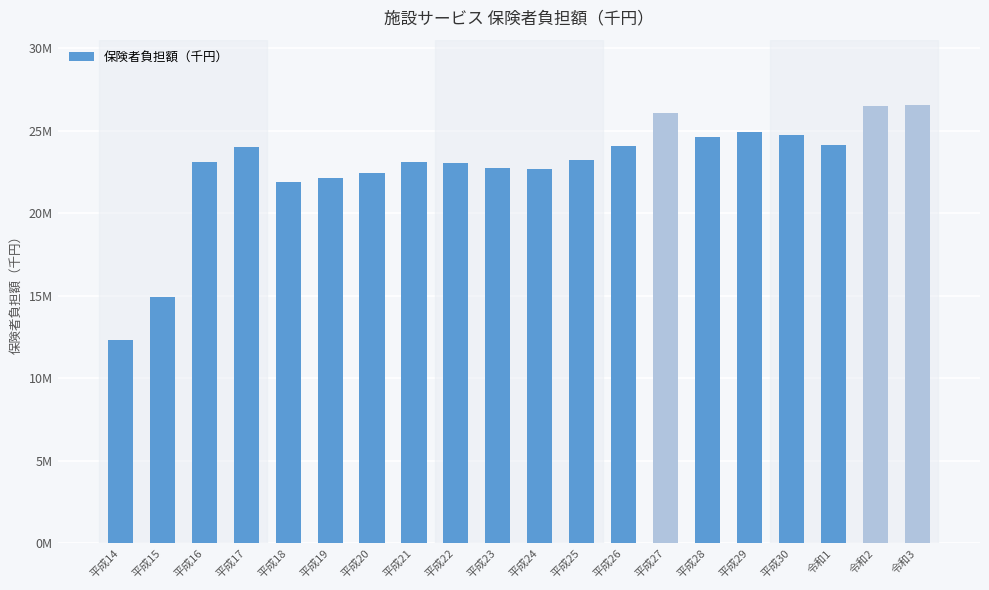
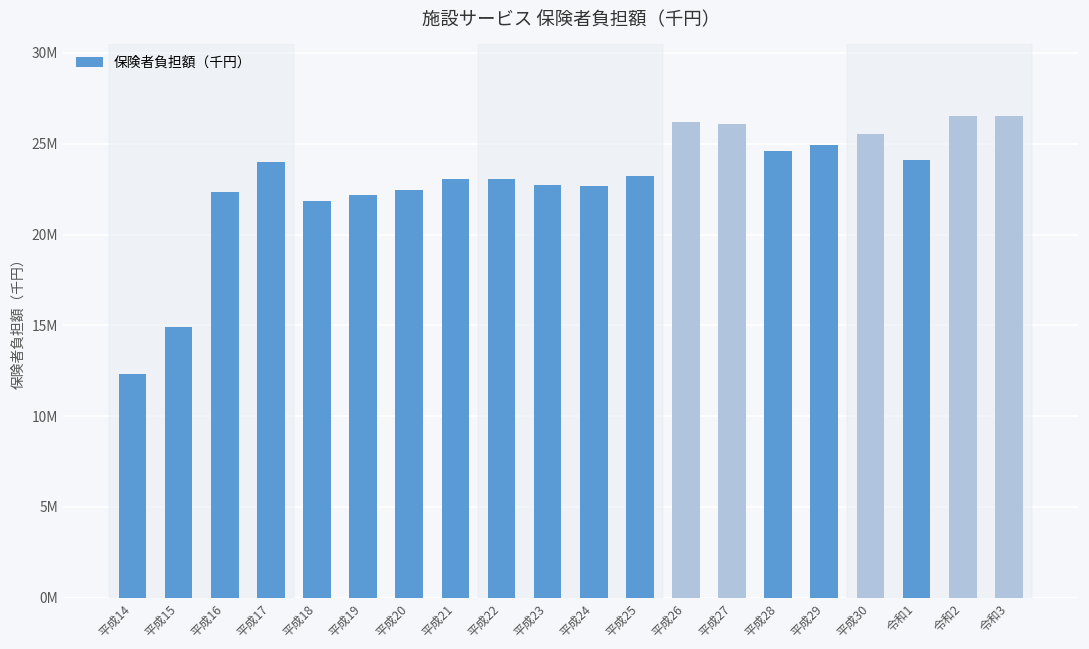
  {
    "平成14": 12300000,
    "平成15": 14900000,
-   "平成16": 23100000,
+   "平成16": 22300000,
    "平成17": 24000000,
    "平成18": 21900000,
    "平成19": 22200000,
    "平成20": 22500000,
    "平成21": 23100000,
    "平成22": 23100000,
    "平成23": 22700000,
    "平成24": 22700000,
    "平成25": 23200000,
-   "平成26": 24100000,
+   "平成26": 26200000,
    "平成27": 26100000,
    "平成28": 24600000,
    "平成29": 24900000,
-   "平成30": 24800000,
+   "平成30": 25500000,
    "令和1": 24100000,
    "令和2": 26500000,
    "令和3": 26500000
  }
